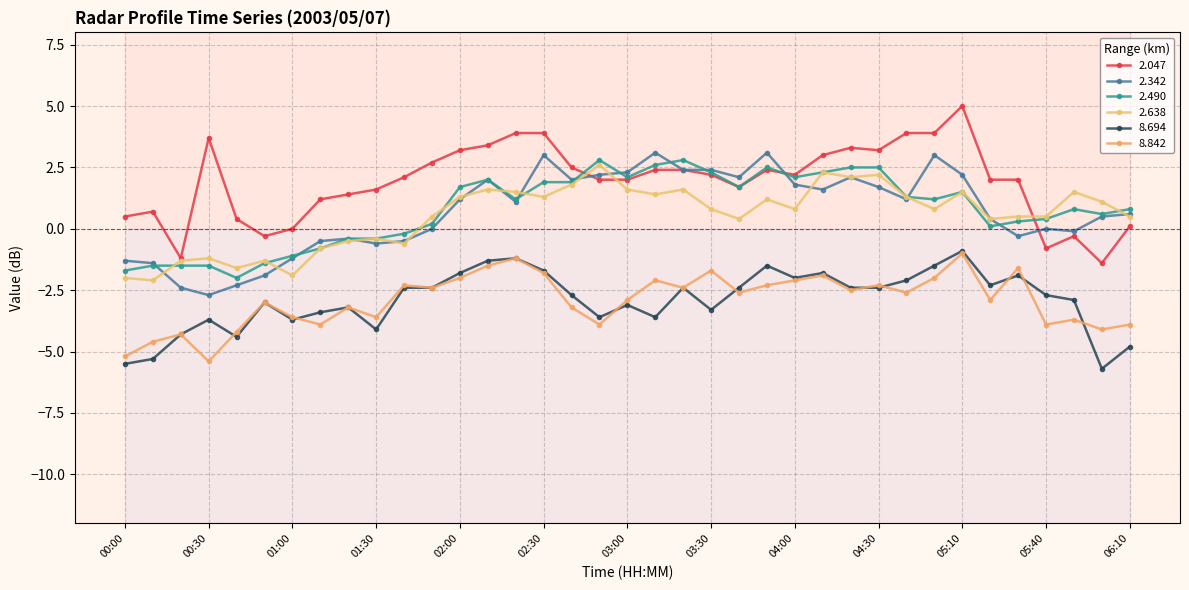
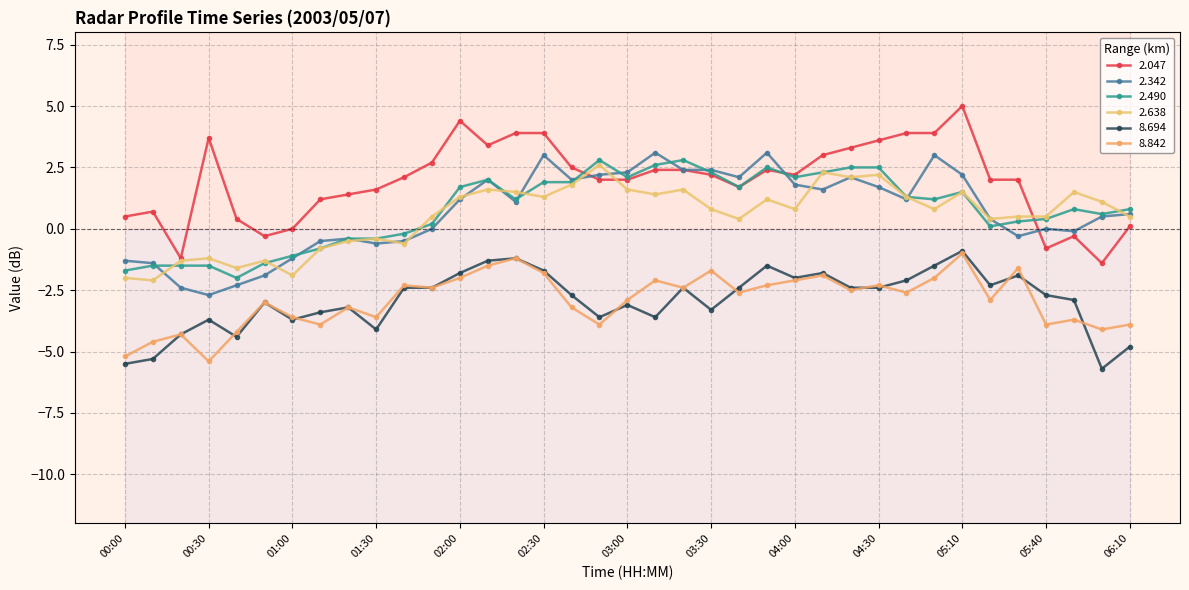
  {
    "2.047": {
      "00:00": 0.5,
      "00:30": 3.7,
      "01:30": 1.6,
-     "02:00": 3.2,
+     "02:00": 4.4,
      "02:30": 3.9,
-     "04:30": 3.2,
+     "04:30": 3.6,
      "05:10": 5.0,
      "05:40": -0.8
    },
    "8.694": {
      "00:00": -5.5,
      "00:30": -3.7,
      "01:30": -4.1,
      "02:00": -1.8,
      "03:00": -3.1,
      "03:30": -3.3,
      "05:40": -2.7,
      "06:10": -4.8
    }
  }
